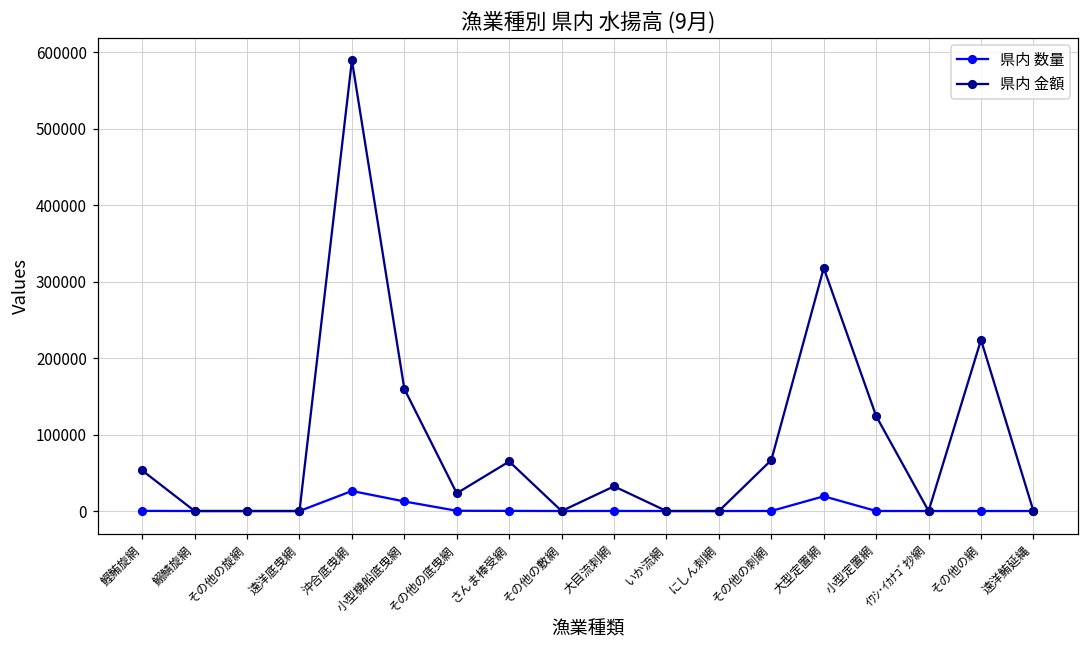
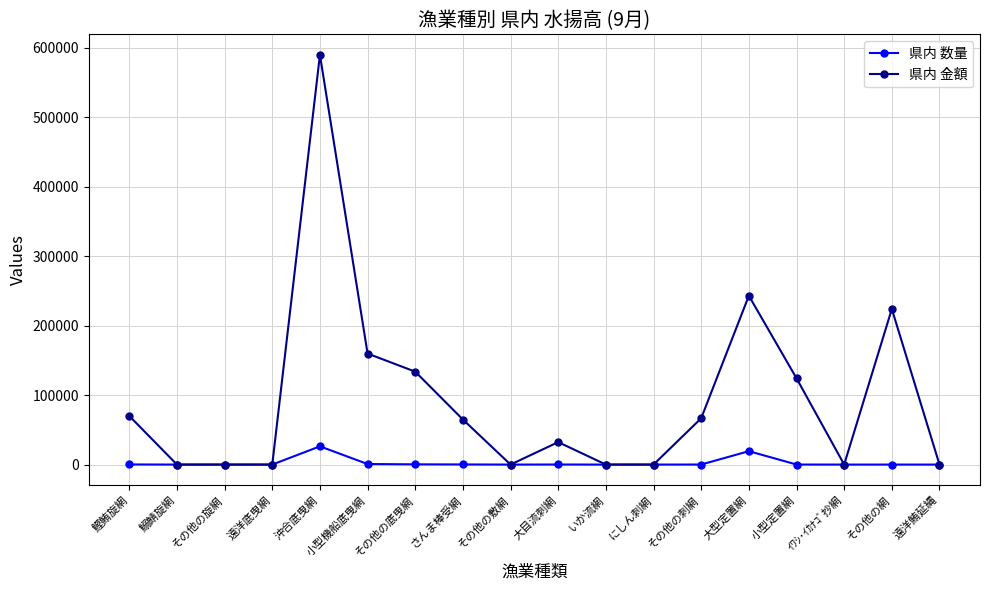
  {
    "県内 数量": {
      "鰹鮪旋網": 0,
      "沖合底曳網": 30000,
-     "小型機船底曳網": 10000,
+     "小型機船底曳網": 0,
      "その他の底曳網": 0,
      "さんま棒受網": 0,
      "大目流刺網": 0,
      "その他の刺網": 0,
      "大型定置網": 20000,
      "小型定置網": 0,
      "その他の網": 0
    },
    "県内 金額": {
-     "鰹鮪旋網": 50000,
+     "鰹鮪旋網": 70000,
      "沖合底曳網": 590000,
      "小型機船底曳網": 160000,
-     "その他の底曳網": 20000,
+     "その他の底曳網": 130000,
      "さんま棒受網": 60000,
      "大目流刺網": 30000,
      "その他の刺網": 70000,
-     "大型定置網": 320000,
+     "大型定置網": 240000,
      "小型定置網": 120000,
      "その他の網": 220000
    }
  }
